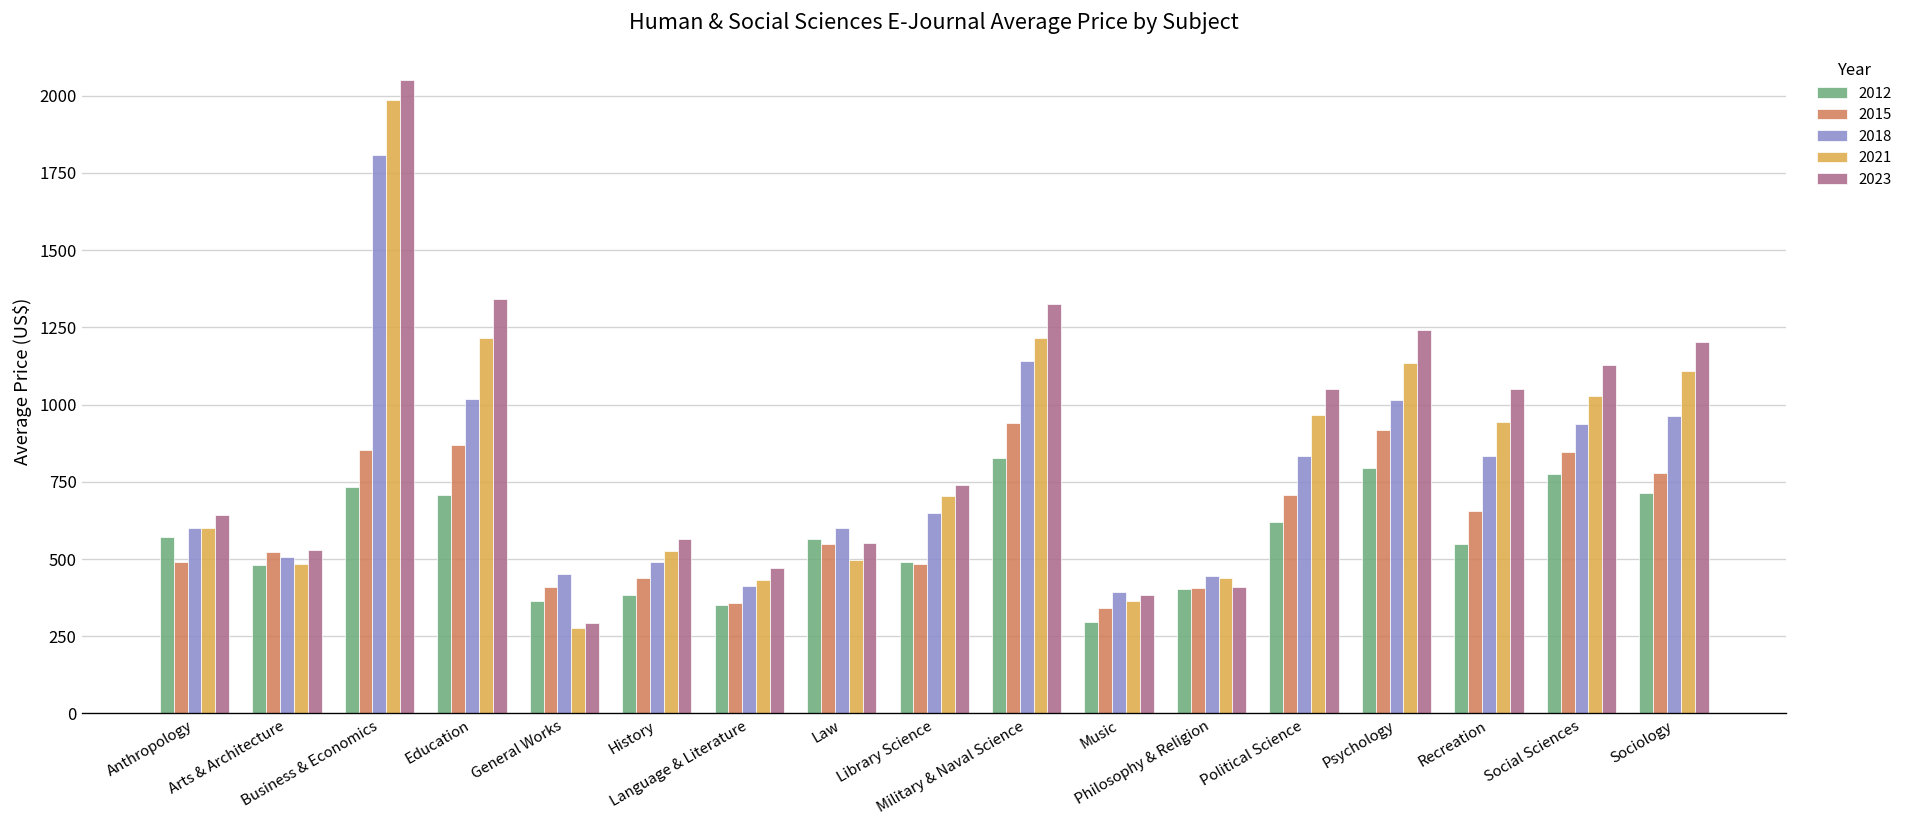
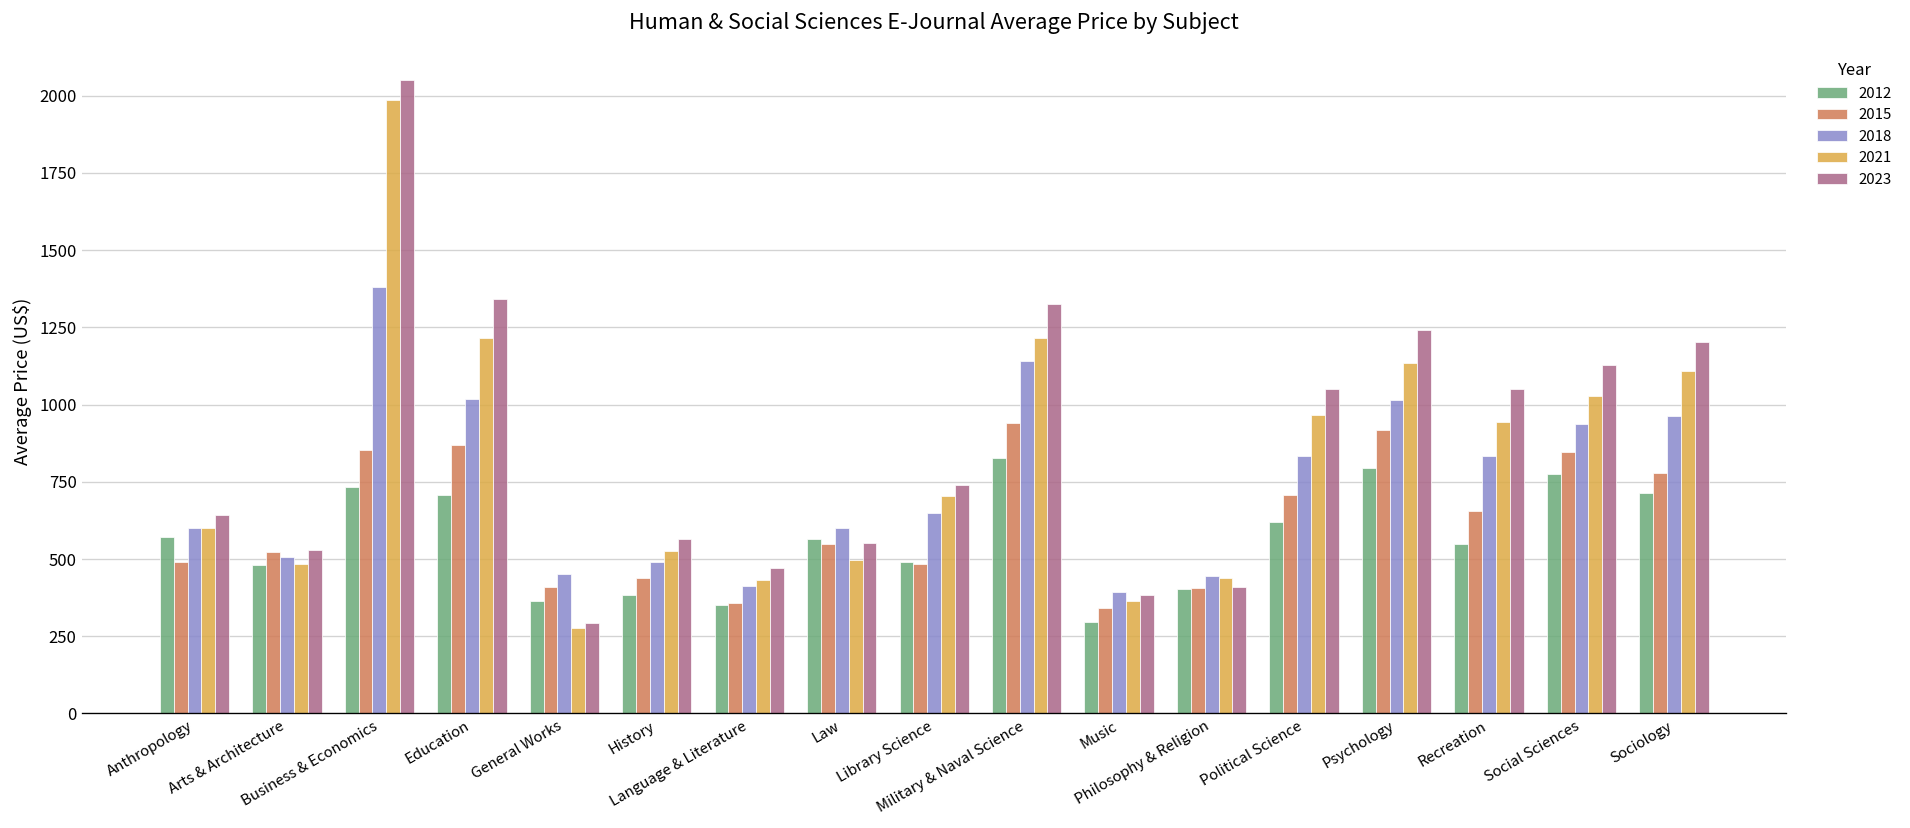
  {
    "2012": {
      "Anthropology": 570,
      "Arts & Architecture": 480,
      "Business & Economics": 730,
      "Education": 710,
      "General Works": 360,
      "History": 380,
      "Language & Literature": 350,
      "Law": 570,
      "Library Science": 490,
      "Military & Naval Science": 830,
      "Music": 300,
      "Philosophy & Religion": 400,
      "Political Science": 620,
      "Psychology": 800,
      "Recreation": 550,
      "Social Sciences": 780,
      "Sociology": 710
    },
    "2018": {
      "Anthropology": 600,
      "Arts & Architecture": 510,
-     "Business & Economics": 1810,
+     "Business & Economics": 1380,
      "Education": 1020,
      "General Works": 450,
      "History": 490,
      "Language & Literature": 410,
      "Law": 600,
      "Library Science": 650,
      "Military & Naval Science": 1140,
      "Music": 390,
      "Philosophy & Religion": 450,
      "Political Science": 830,
      "Psychology": 1020,
      "Recreation": 840,
      "Social Sciences": 940,
      "Sociology": 960
    },
    "2023": {
      "Anthropology": 640,
      "Arts & Architecture": 530,
      "Business & Economics": 2050,
      "Education": 1340,
      "General Works": 290,
      "History": 570,
      "Language & Literature": 470,
      "Law": 550,
      "Library Science": 740,
      "Military & Naval Science": 1320,
      "Music": 380,
      "Philosophy & Religion": 410,
      "Political Science": 1050,
      "Psychology": 1240,
      "Recreation": 1050,
      "Social Sciences": 1130,
      "Sociology": 1200
    }
  }
